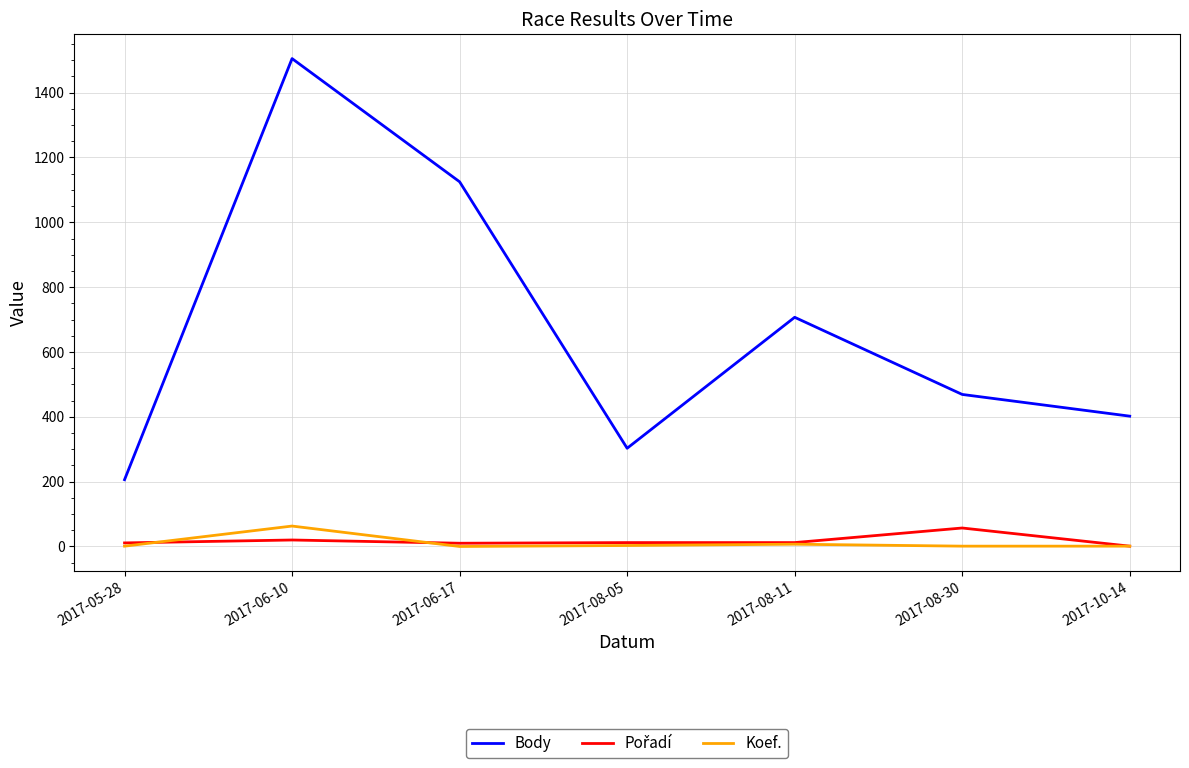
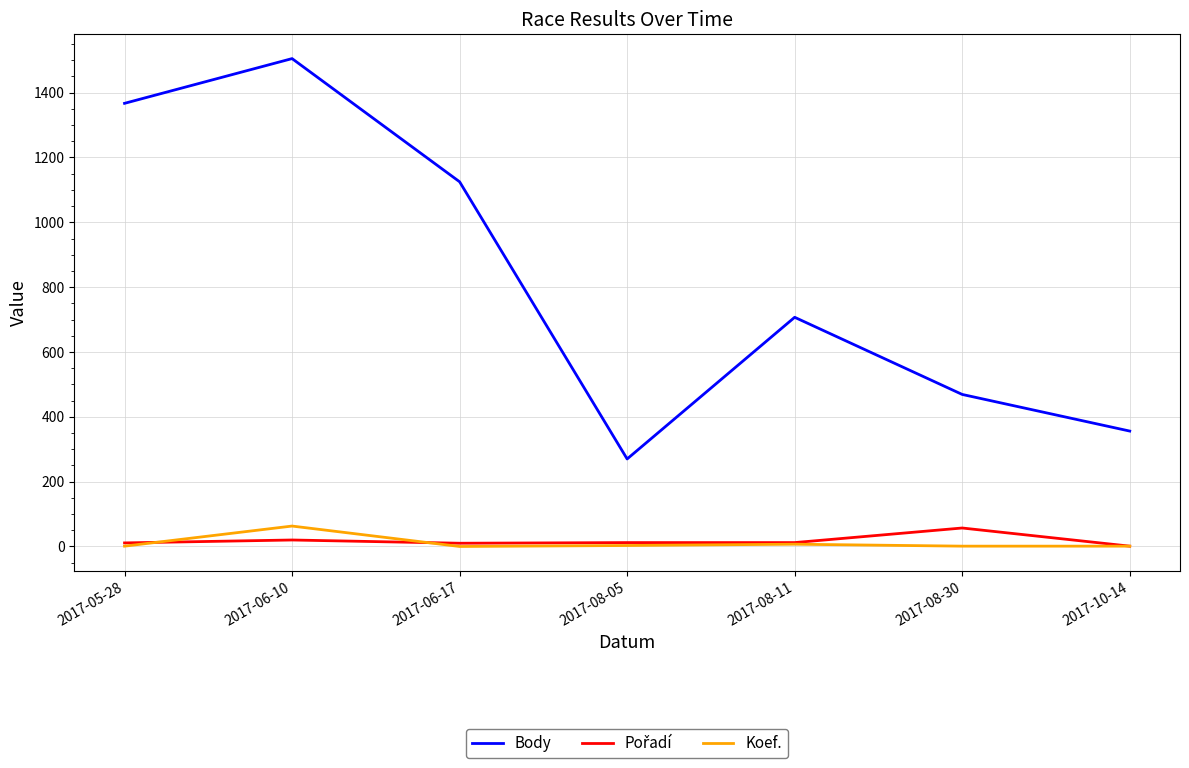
  {
    "Body": {
-     "2017-05-28": 210,
+     "2017-05-28": 1370,
      "2017-06-10": 1510,
      "2017-06-17": 1130,
-     "2017-08-05": 300,
+     "2017-08-05": 270,
      "2017-08-11": 710,
      "2017-08-30": 470,
-     "2017-10-14": 400
+     "2017-10-14": 360
    },
    "Pořadí": {
      "2017-05-28": 10,
      "2017-06-10": 20,
      "2017-06-17": 10,
      "2017-08-05": 10,
      "2017-08-30": 60
    },
    "Koef.": {
      "2017-05-28": 0,
      "2017-06-10": 60,
      "2017-06-17": 0,
      "2017-08-05": 0,
      "2017-08-30": 0
    }
  }
